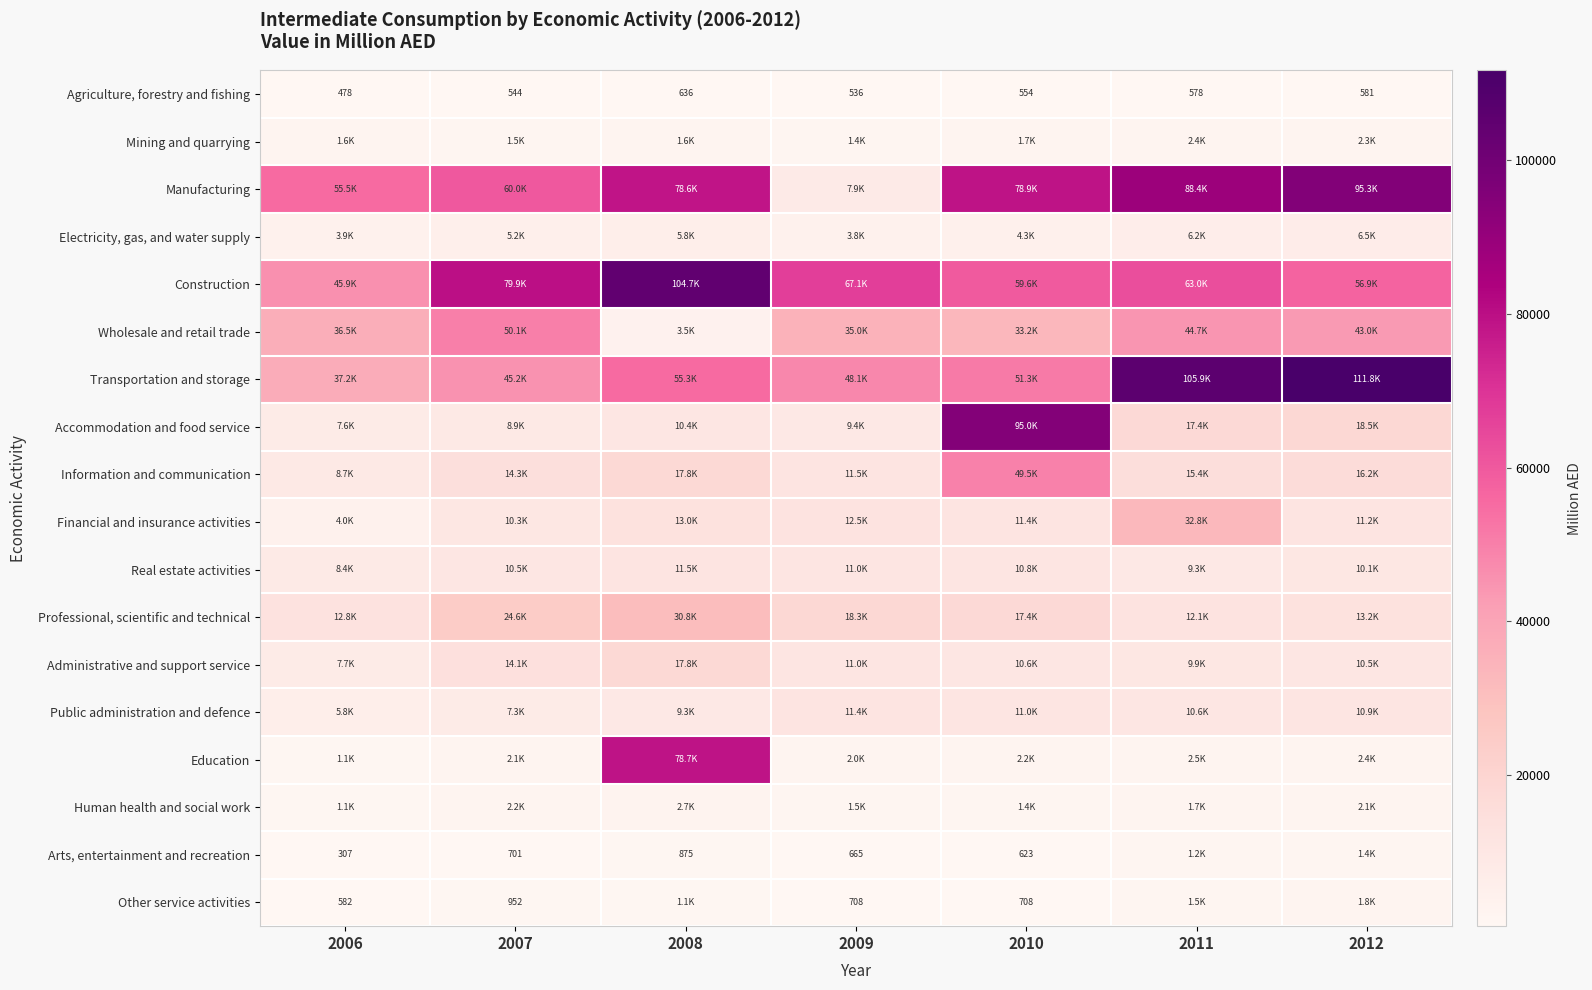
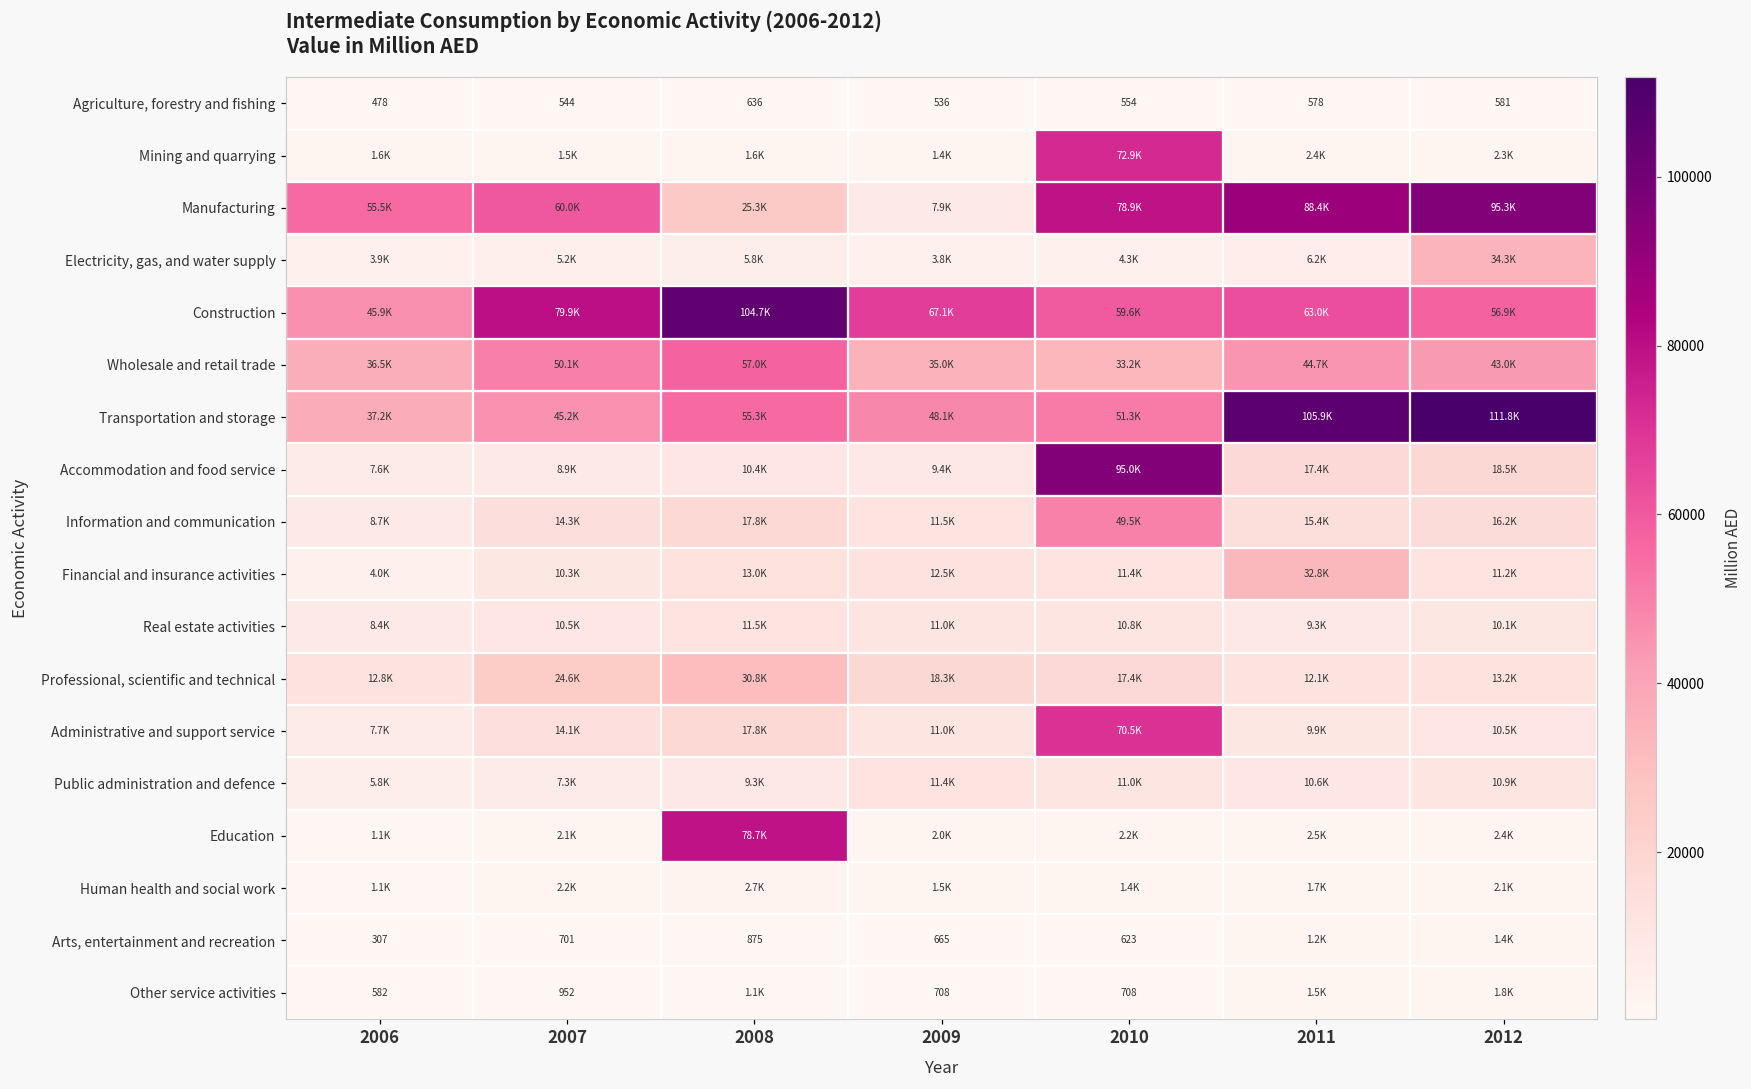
  {
    "Agriculture, forestry and fishing": {
      "2006": "478",
      "2007": "544",
      "2008": "636",
      "2009": "536",
      "2010": "554",
      "2011": "578",
      "2012": "581"
    },
    "Mining and quarrying": {
      "2006": "1.6K",
      "2007": "1.5K",
      "2008": "1.6K",
      "2009": "1.4K",
-     "2010": "1.7K",
+     "2010": "72.9K",
      "2011": "2.4K",
      "2012": "2.3K"
    },
    "Manufacturing": {
      "2006": "55.5K",
      "2007": "60.0K",
-     "2008": "78.6K",
+     "2008": "25.3K",
      "2009": "7.9K",
      "2010": "78.9K",
      "2011": "88.4K",
      "2012": "95.3K"
    },
    "Electricity, gas, and water supply": {
      "2006": "3.9K",
      "2007": "5.2K",
      "2008": "5.8K",
      "2009": "3.8K",
      "2010": "4.3K",
      "2011": "6.2K",
-     "2012": "6.5K"
+     "2012": "34.3K"
    },
    "Construction": {
      "2006": "45.9K",
      "2007": "79.9K",
      "2008": "104.7K",
      "2009": "67.1K",
      "2010": "59.6K",
      "2011": "63.0K",
      "2012": "56.9K"
    },
    "Wholesale and retail trade": {
      "2006": "36.5K",
      "2007": "50.1K",
-     "2008": "3.5K",
+     "2008": "57.0K",
      "2009": "35.0K",
      "2010": "33.2K",
      "2011": "44.7K",
      "2012": "43.0K"
    },
    "Transportation and storage": {
      "2006": "37.2K",
      "2007": "45.2K",
      "2008": "55.3K",
      "2009": "48.1K",
      "2010": "51.3K",
      "2011": "105.9K",
      "2012": "111.8K"
    },
    "Accommodation and food service": {
      "2006": "7.6K",
      "2007": "8.9K",
      "2008": "10.4K",
      "2009": "9.4K",
      "2010": "95.0K",
      "2011": "17.4K",
      "2012": "18.5K"
    },
    "Information and communication": {
      "2006": "8.7K",
      "2007": "14.3K",
      "2008": "17.8K",
      "2009": "11.5K",
      "2010": "49.5K",
      "2011": "15.4K",
      "2012": "16.2K"
    },
    "Financial and insurance activities": {
      "2006": "4.0K",
      "2007": "10.3K",
      "2008": "13.0K",
      "2009": "12.5K",
      "2010": "11.4K",
      "2011": "32.8K",
      "2012": "11.2K"
    },
    "Real estate activities": {
      "2006": "8.4K",
      "2007": "10.5K",
      "2008": "11.5K",
      "2009": "11.0K",
      "2010": "10.8K",
      "2011": "9.3K",
      "2012": "10.1K"
    },
    "Professional, scientific and technical": {
      "2006": "12.8K",
      "2007": "24.6K",
      "2008": "30.8K",
      "2009": "18.3K",
      "2010": "17.4K",
      "2011": "12.1K",
      "2012": "13.2K"
    },
    "Administrative and support service": {
      "2006": "7.7K",
      "2007": "14.1K",
      "2008": "17.8K",
      "2009": "11.0K",
-     "2010": "10.6K",
+     "2010": "70.5K",
      "2011": "9.9K",
      "2012": "10.5K"
    },
    "Public administration and defence": {
      "2006": "5.8K",
      "2007": "7.3K",
      "2008": "9.3K",
      "2009": "11.4K",
      "2010": "11.0K",
      "2011": "10.6K",
      "2012": "10.9K"
    },
    "Education": {
      "2006": "1.1K",
      "2007": "2.1K",
      "2008": "78.7K",
      "2009": "2.0K",
      "2010": "2.2K",
      "2011": "2.5K",
      "2012": "2.4K"
    },
    "Human health and social work": {
      "2006": "1.1K",
      "2007": "2.2K",
      "2008": "2.7K",
      "2009": "1.5K",
      "2010": "1.4K",
      "2011": "1.7K",
      "2012": "2.1K"
    },
    "Arts, entertainment and recreation": {
      "2006": "307",
      "2007": "701",
      "2008": "875",
      "2009": "665",
      "2010": "623",
      "2011": "1.2K",
      "2012": "1.4K"
    },
    "Other service activities": {
      "2006": "582",
      "2007": "952",
      "2008": "1.1K",
      "2009": "708",
      "2010": "708",
      "2011": "1.5K",
      "2012": "1.8K"
    }
  }
